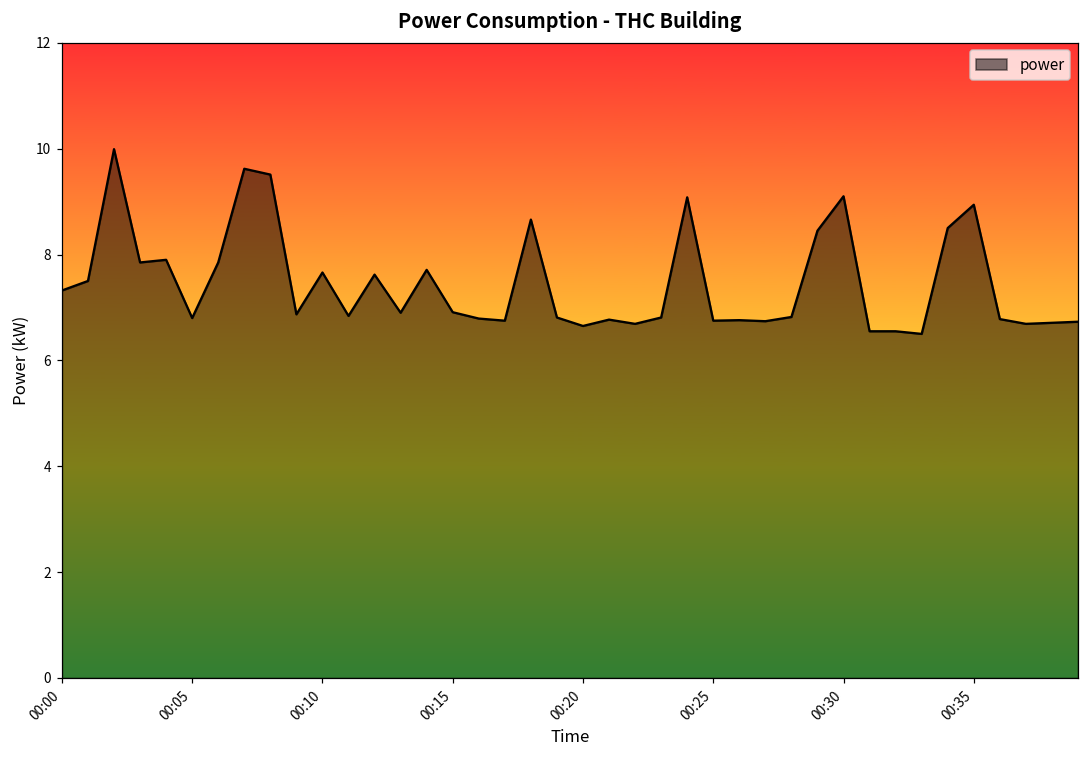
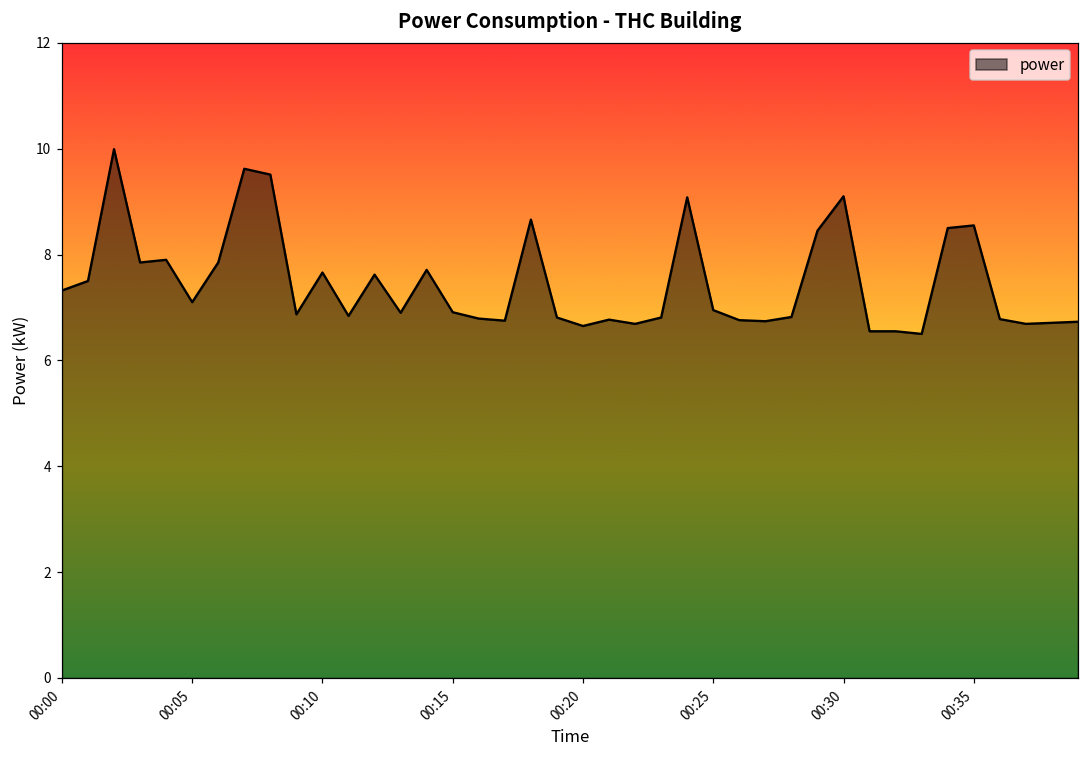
  {
    "00:00": 7.3,
-   "00:05": 6.8,
+   "00:05": 7.1,
    "00:10": 7.7,
    "00:15": 6.9,
    "00:20": 6.7,
-   "00:25": 6.8,
+   "00:25": 7.0,
    "00:30": 9.1,
-   "00:35": 8.9
+   "00:35": 8.6
  }
